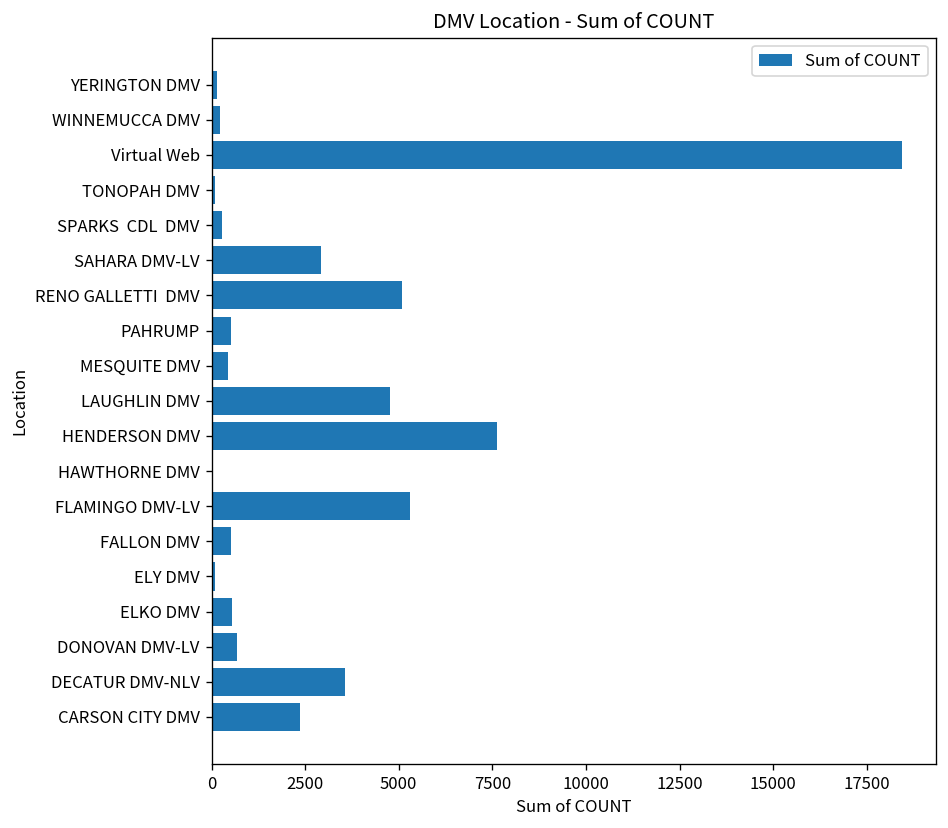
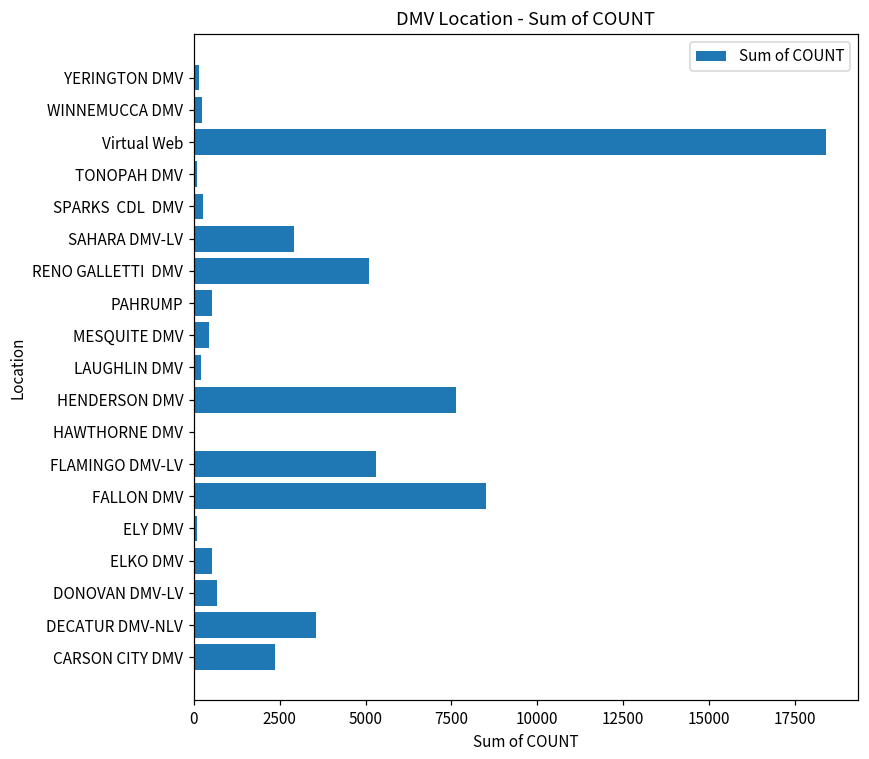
  {
    "YERINGTON DMV": 200,
    "WINNEMUCCA DMV": 200,
    "Virtual Web": 18400,
    "TONOPAH DMV": 100,
    "SPARKS CDL DMV": 300,
    "SAHARA DMV-LV": 2900,
    "RENO GALLETTI DMV": 5100,
    "PAHRUMP": 500,
    "MESQUITE DMV": 400,
-   "LAUGHLIN DMV": 4800,
+   "LAUGHLIN DMV": 200,
    "HENDERSON DMV": 7600,
    "FLAMINGO DMV-LV": 5300,
-   "FALLON DMV": 500,
+   "FALLON DMV": 8500,
    "ELY DMV": 100,
    "ELKO DMV": 500,
    "DONOVAN DMV-LV": 700,
    "DECATUR DMV-NLV": 3600,
    "CARSON CITY DMV": 2400
  }
